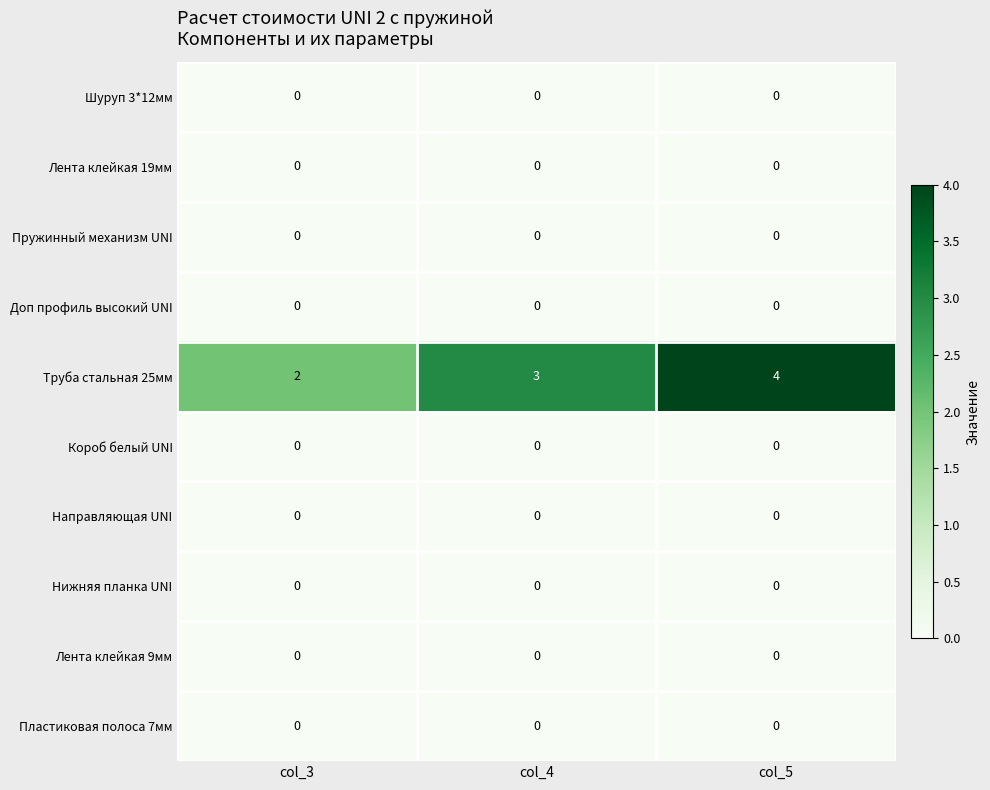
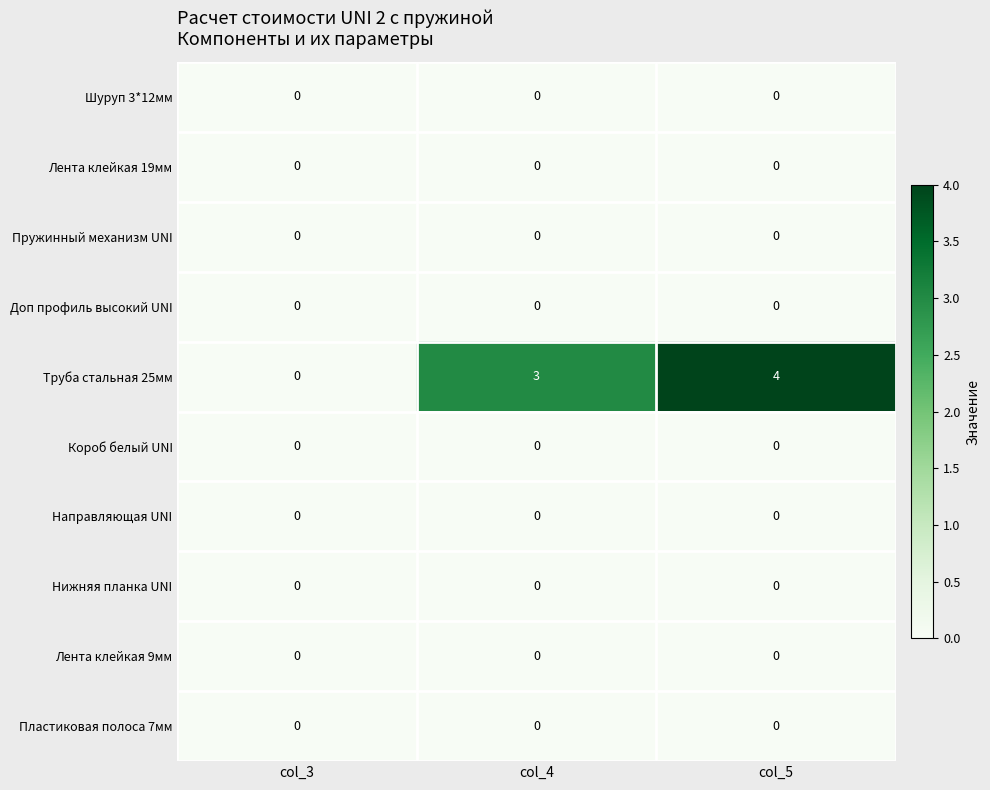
  {
    "Шуруп 3*12мм": {
      "col_3": 0,
      "col_4": 0,
      "col_5": 0
    },
    "Лента клейкая 19мм": {
      "col_3": 0,
      "col_4": 0,
      "col_5": 0
    },
    "Пружинный механизм UNI": {
      "col_3": 0,
      "col_4": 0,
      "col_5": 0
    },
    "Доп профиль высокий UNI": {
      "col_3": 0,
      "col_4": 0,
      "col_5": 0
    },
    "Труба стальная 25мм": {
-     "col_3": 2,
+     "col_3": 0,
      "col_4": 3,
      "col_5": 4
    },
    "Короб белый UNI": {
      "col_3": 0,
      "col_4": 0,
      "col_5": 0
    },
    "Направляющая UNI": {
      "col_3": 0,
      "col_4": 0,
      "col_5": 0
    },
    "Нижняя планка UNI": {
      "col_3": 0,
      "col_4": 0,
      "col_5": 0
    },
    "Лента клейкая 9мм": {
      "col_3": 0,
      "col_4": 0,
      "col_5": 0
    },
    "Пластиковая полоса 7мм": {
      "col_3": 0,
      "col_4": 0,
      "col_5": 0
    }
  }
